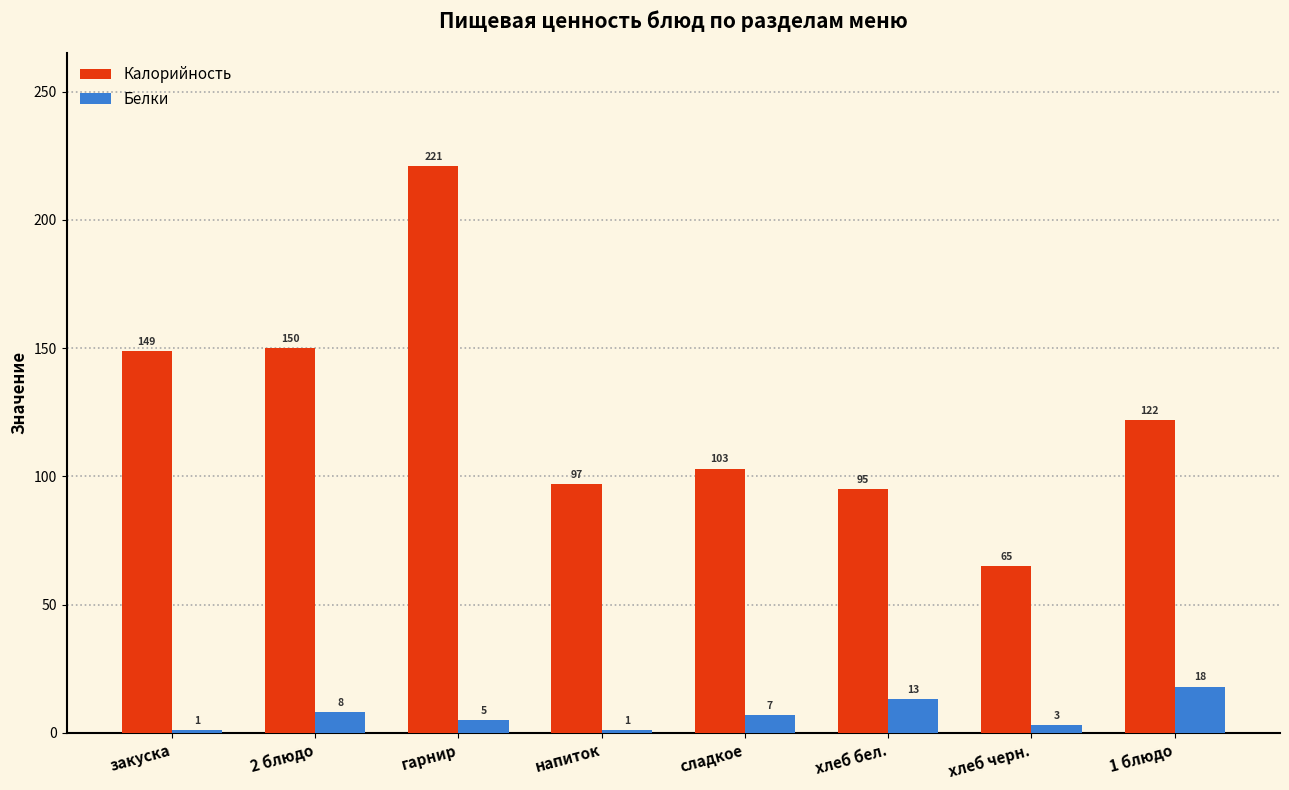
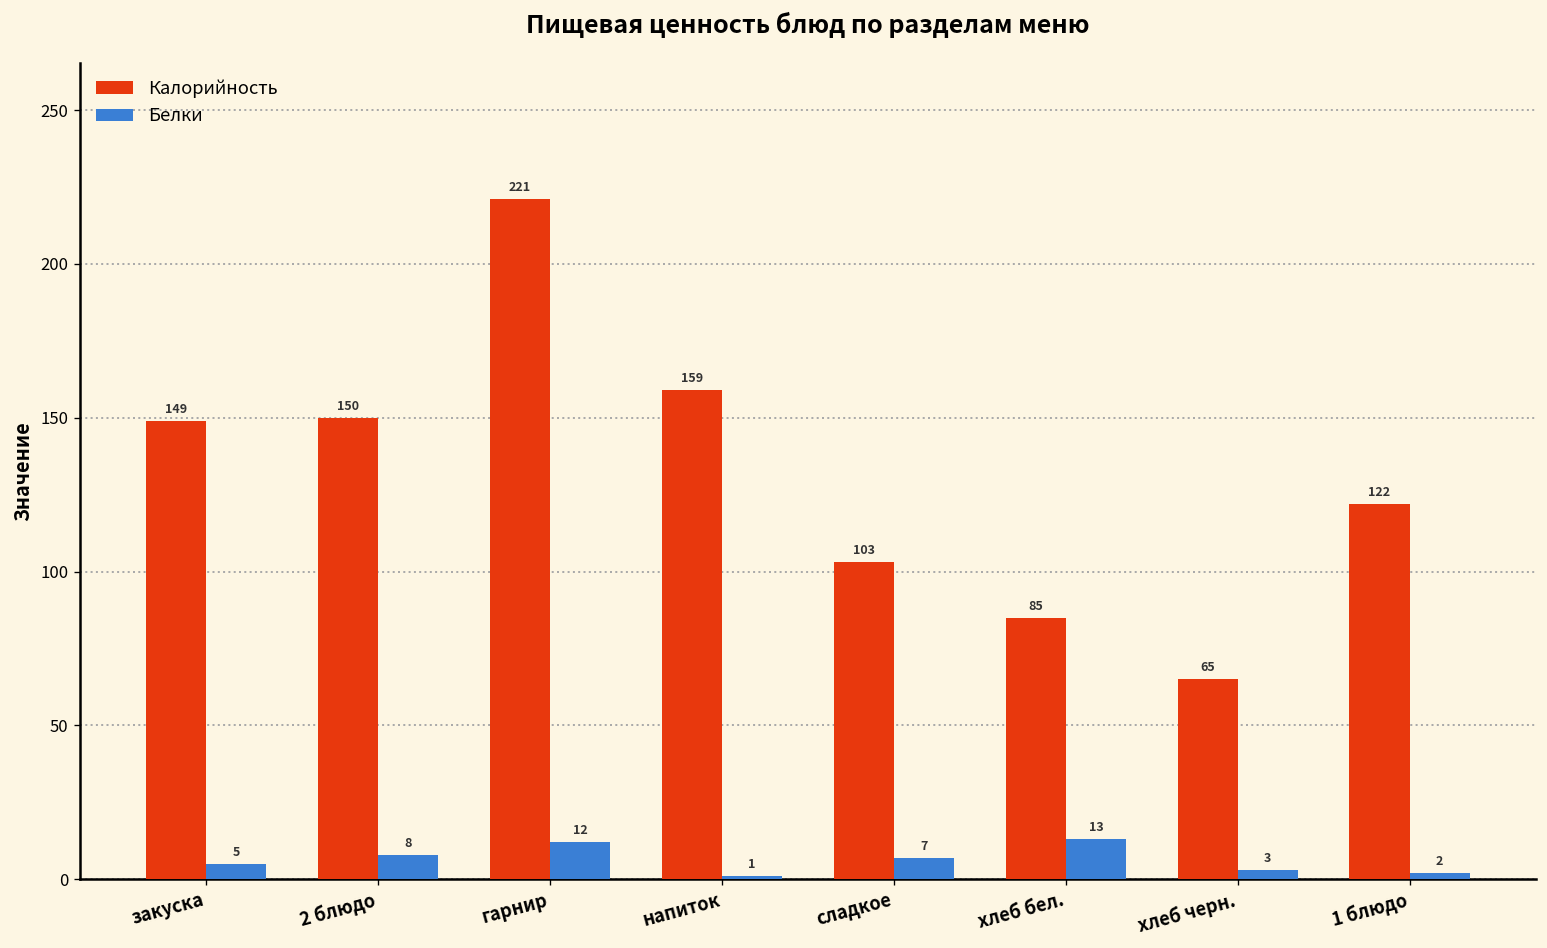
  {
    "Калорийность": {
      "закуска": 149,
      "2 блюдо": 150,
      "гарнир": 221,
-     "напиток": 97,
+     "напиток": 159,
      "сладкое": 103,
-     "хлеб бел.": 95,
+     "хлеб бел.": 85,
      "хлеб черн.": 65,
      "1 блюдо": 122
    },
    "Белки": {
-     "закуска": 1,
+     "закуска": 5,
      "2 блюдо": 8,
-     "гарнир": 5,
+     "гарнир": 12,
      "напиток": 1,
      "сладкое": 7,
      "хлеб бел.": 13,
      "хлеб черн.": 3,
-     "1 блюдо": 18
+     "1 блюдо": 2
    }
  }
